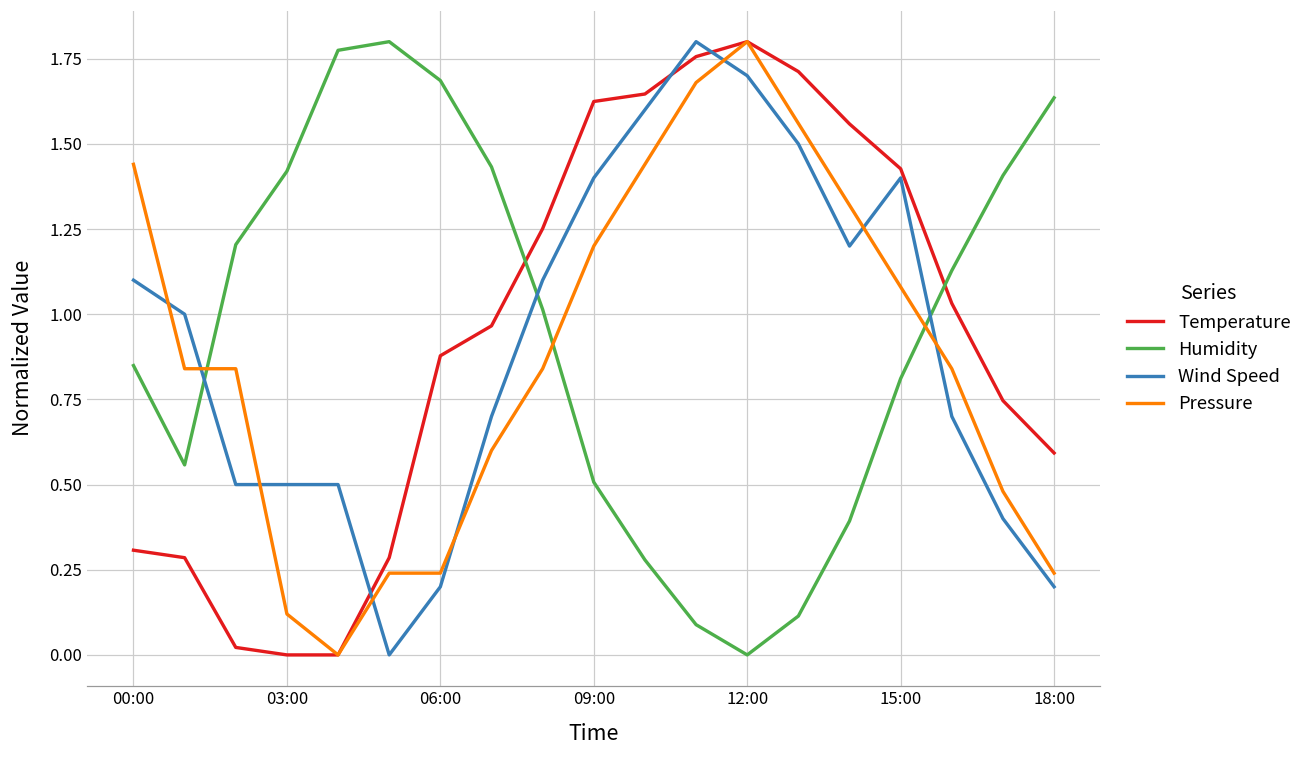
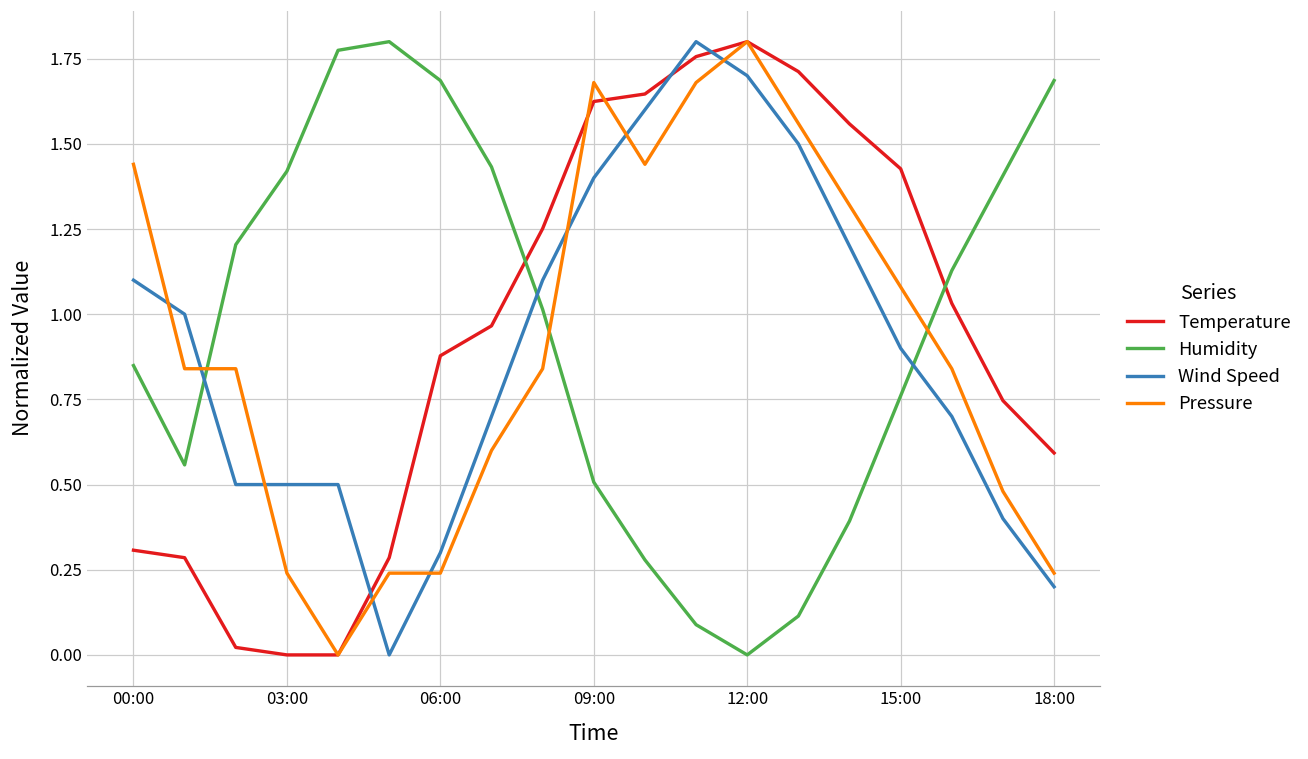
  {
    "Temperature": {
      "00:00": 0.31,
      "03:00": 0.00,
      "06:00": 0.88,
      "09:00": 1.62,
      "15:00": 1.43,
      "18:00": 0.59
    },
    "Humidity": {
      "00:00": 0.85,
      "03:00": 1.42,
      "06:00": 1.69,
      "09:00": 0.51,
      "12:00": 0.00,
-     "15:00": 0.81,
-     "18:00": 1.64
+     "15:00": 0.76,
+     "18:00": 1.69
    },
    "Wind Speed": {
      "00:00": 1.10,
      "03:00": 0.50,
-     "06:00": 0.20,
+     "06:00": 0.30,
      "09:00": 1.40,
      "12:00": 1.70,
-     "15:00": 1.40,
+     "15:00": 0.90,
      "18:00": 0.20
    },
    "Pressure": {
      "00:00": 1.44,
-     "03:00": 0.12,
+     "03:00": 0.24,
      "06:00": 0.24,
-     "09:00": 1.20,
+     "09:00": 1.68,
      "15:00": 1.08,
      "18:00": 0.24
    }
  }
